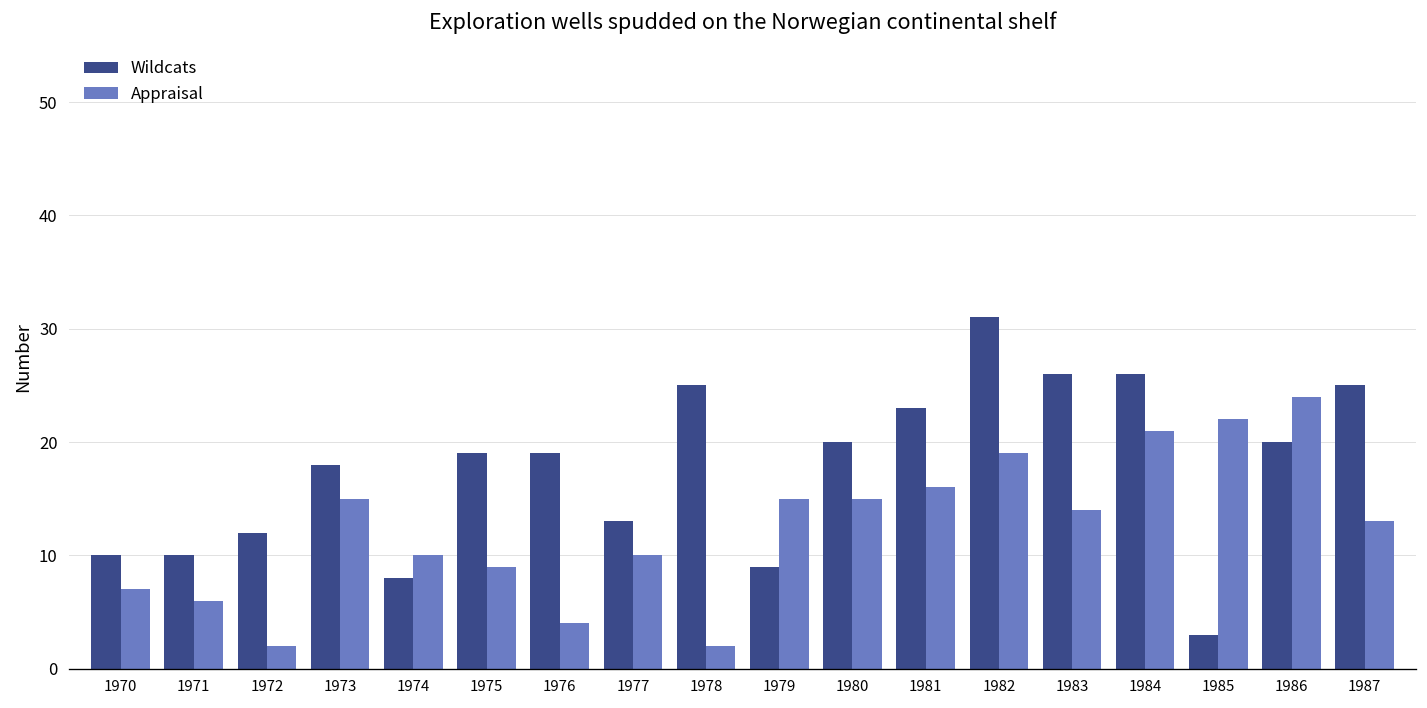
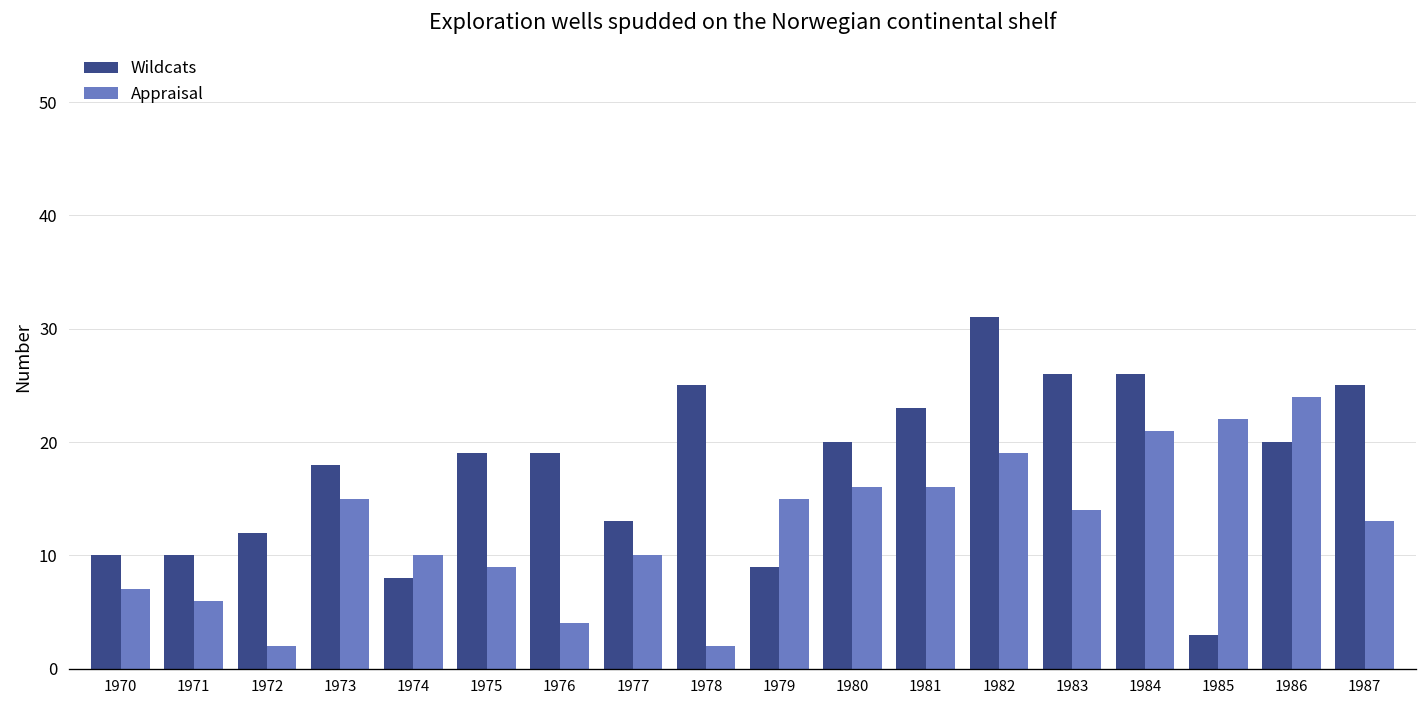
  {
    "Wildcats": {
      "1970": 10,
      "1971": 10,
      "1972": 12,
      "1973": 18,
      "1974": 8,
      "1975": 19,
      "1976": 19,
      "1977": 13,
      "1978": 25,
      "1979": 9,
      "1980": 20,
      "1981": 23,
      "1982": 31,
      "1983": 26,
      "1984": 26,
      "1985": 3,
      "1986": 20,
      "1987": 25
    },
    "Appraisal": {
      "1970": 7,
      "1971": 6,
      "1972": 2,
      "1973": 15,
      "1974": 10,
      "1975": 9,
      "1976": 4,
      "1977": 10,
      "1978": 2,
      "1979": 15,
-     "1980": 15,
+     "1980": 16,
      "1981": 16,
      "1982": 19,
      "1983": 14,
      "1984": 21,
      "1985": 22,
      "1986": 24,
      "1987": 13
    }
  }
